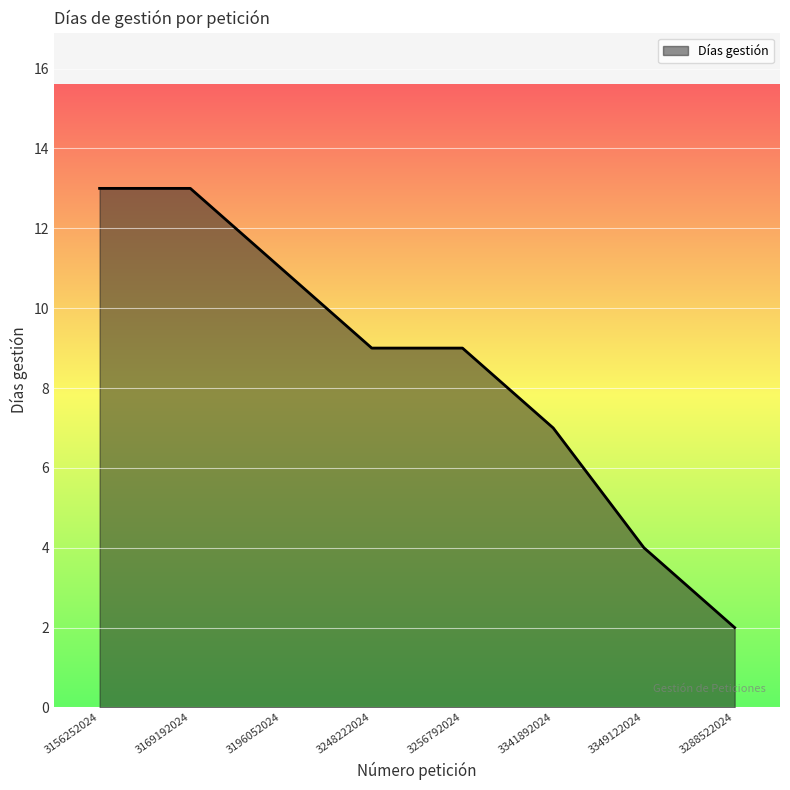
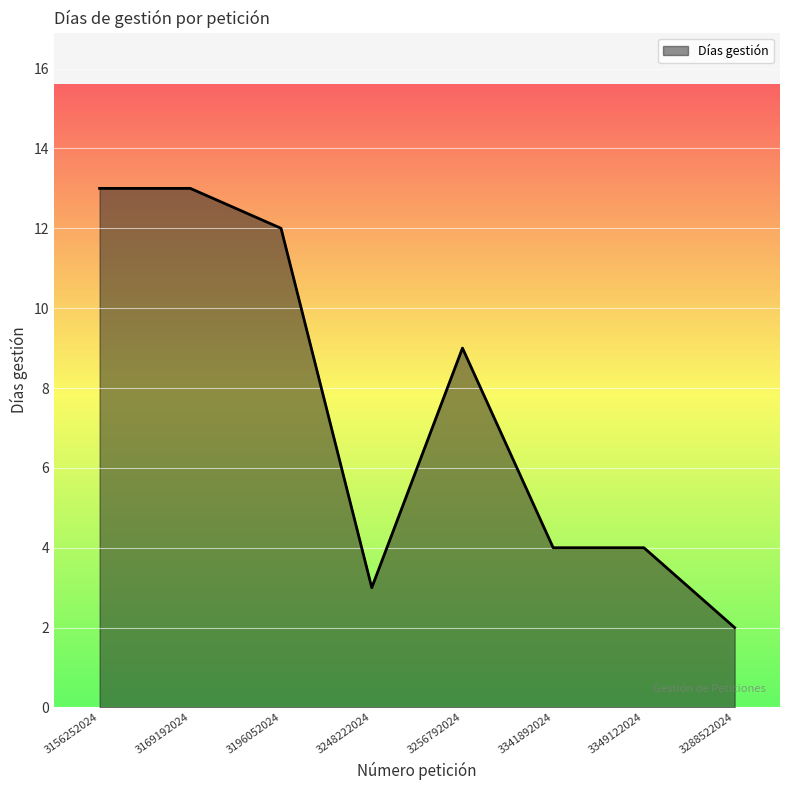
  {
    "3156252024": 13,
    "3169192024": 13,
-   "3196052024": 11,
-   "3248222024": 9,
+   "3196052024": 12,
+   "3248222024": 3,
    "3256792024": 9,
-   "3341892024": 7,
+   "3341892024": 4,
    "3349122024": 4,
    "3288522024": 2
  }
